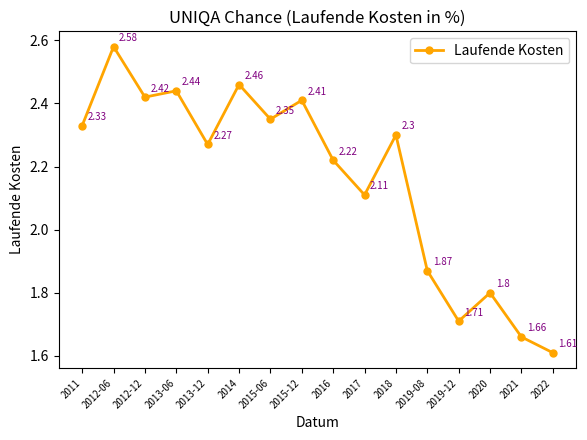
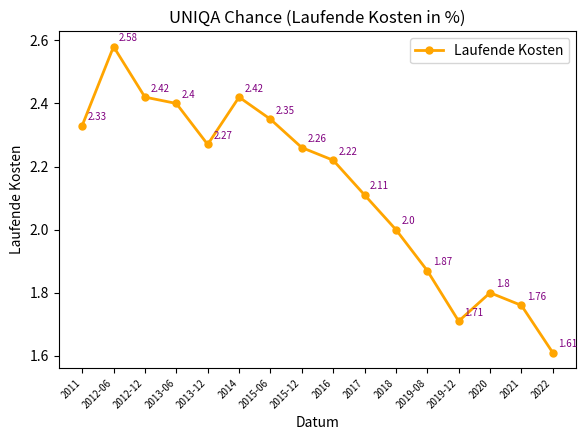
  {
    "2011": 2.33,
    "2012-06": 2.58,
    "2012-12": 2.42,
-   "2013-06": 2.44,
+   "2013-06": 2.4,
    "2013-12": 2.27,
-   "2014": 2.46,
+   "2014": 2.42,
    "2015-06": 2.35,
-   "2015-12": 2.41,
+   "2015-12": 2.26,
    "2016": 2.22,
    "2017": 2.11,
-   "2018": 2.3,
+   "2018": 2.0,
    "2019-08": 1.87,
    "2019-12": 1.71,
    "2020": 1.8,
-   "2021": 1.66,
+   "2021": 1.76,
    "2022": 1.61
  }
